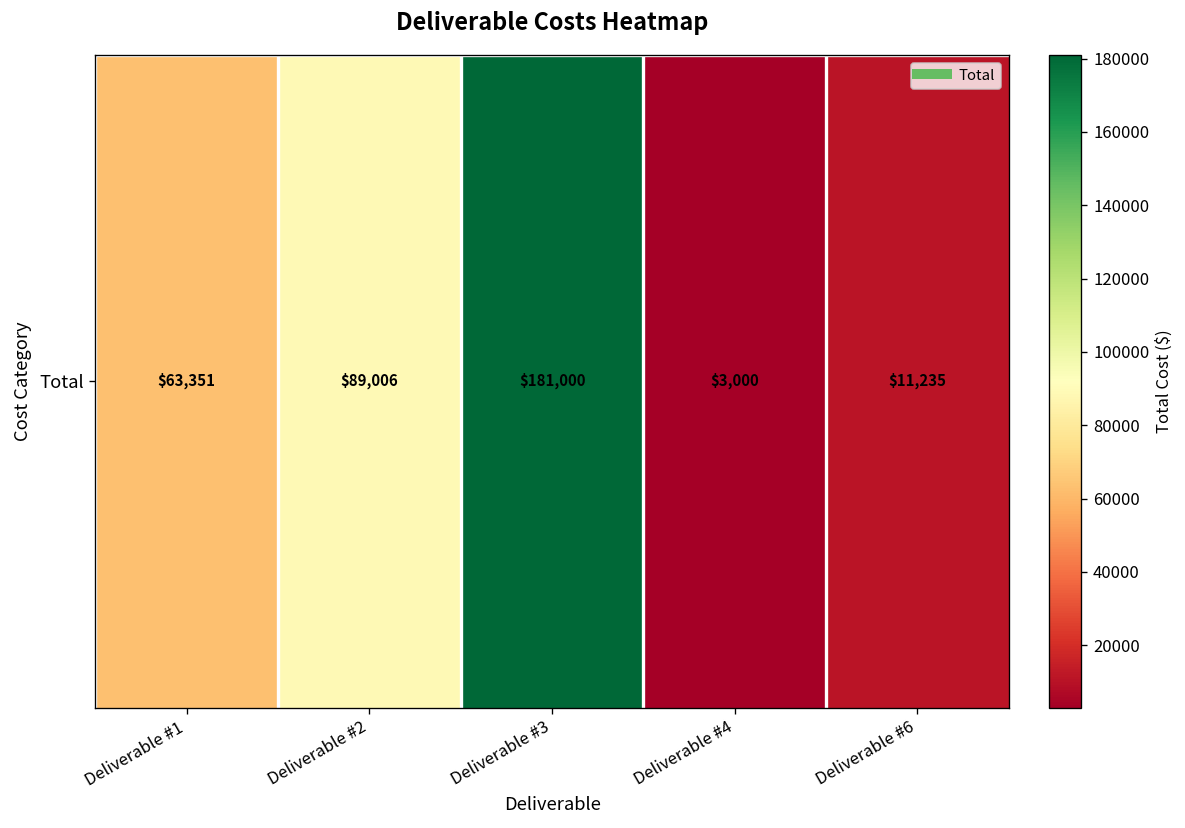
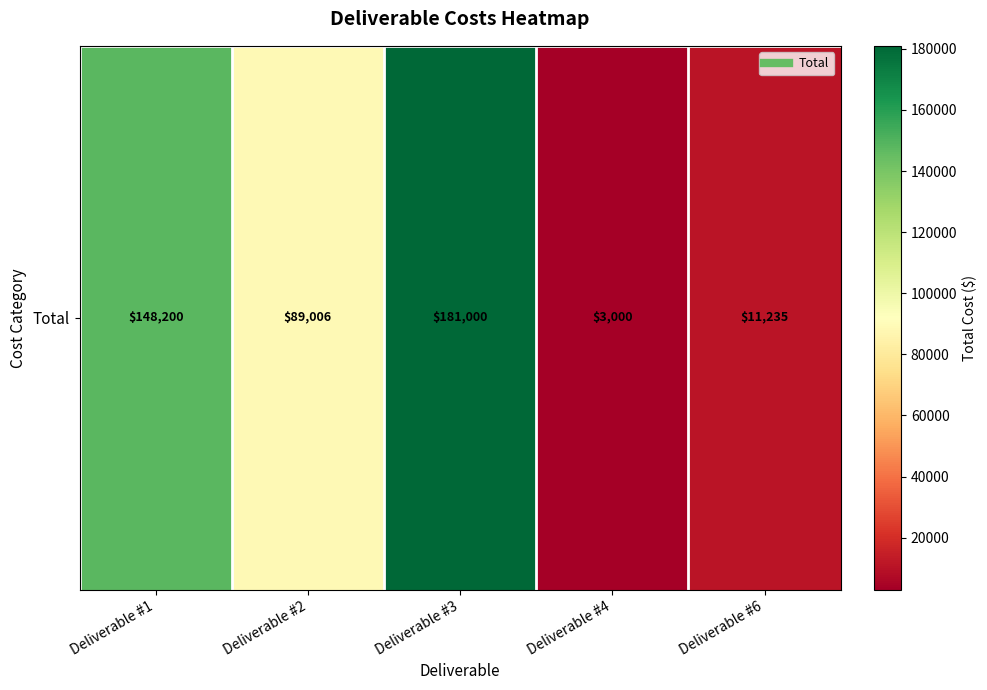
  {
    "Total": {
-     "Deliverable #1": "$63,351",
+     "Deliverable #1": "$148,200",
      "Deliverable #2": "$89,006",
      "Deliverable #3": "$181,000",
      "Deliverable #4": "$3,000",
      "Deliverable #6": "$11,235"
    }
  }
